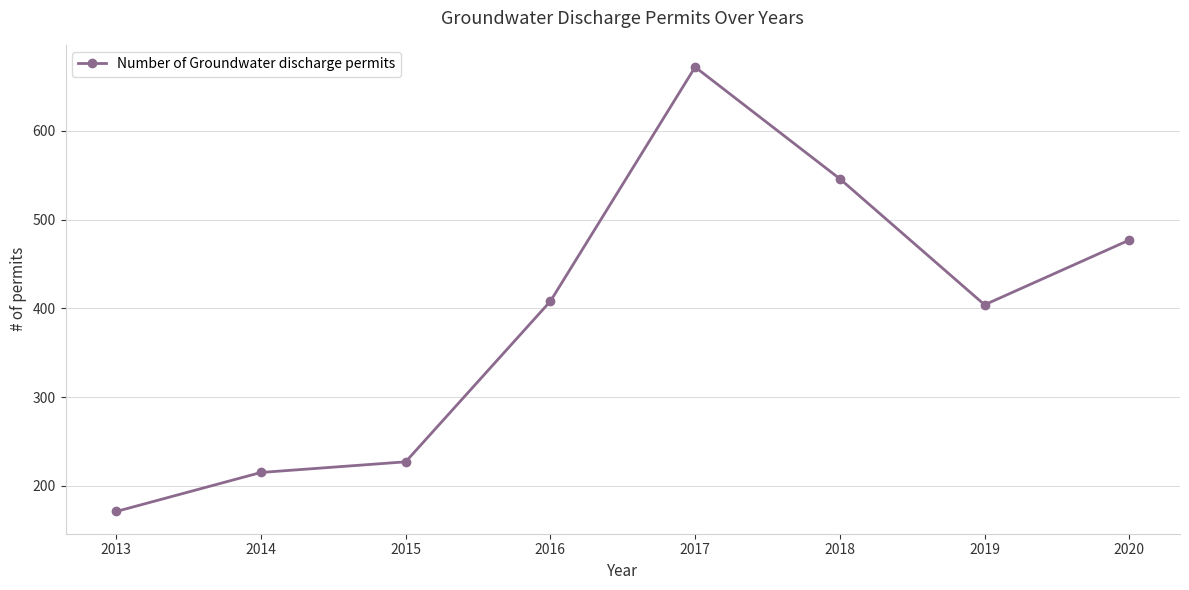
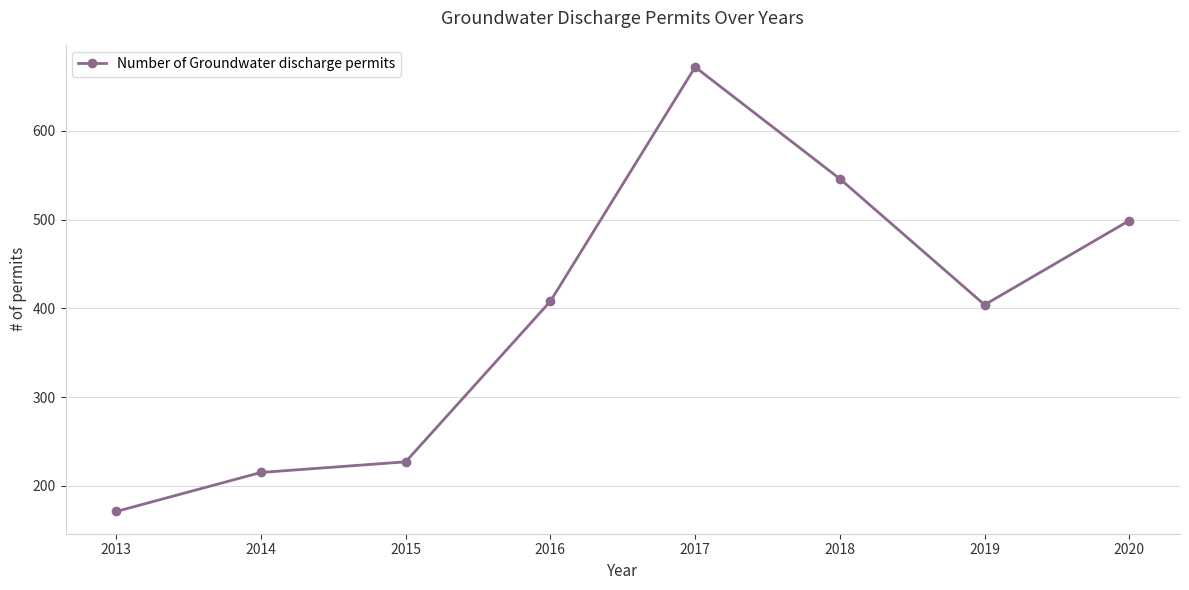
  {
    "2013": 170,
    "2014": 220,
    "2015": 230,
    "2016": 410,
    "2017": 670,
    "2018": 550,
    "2019": 400,
-   "2020": 480
+   "2020": 500
  }
